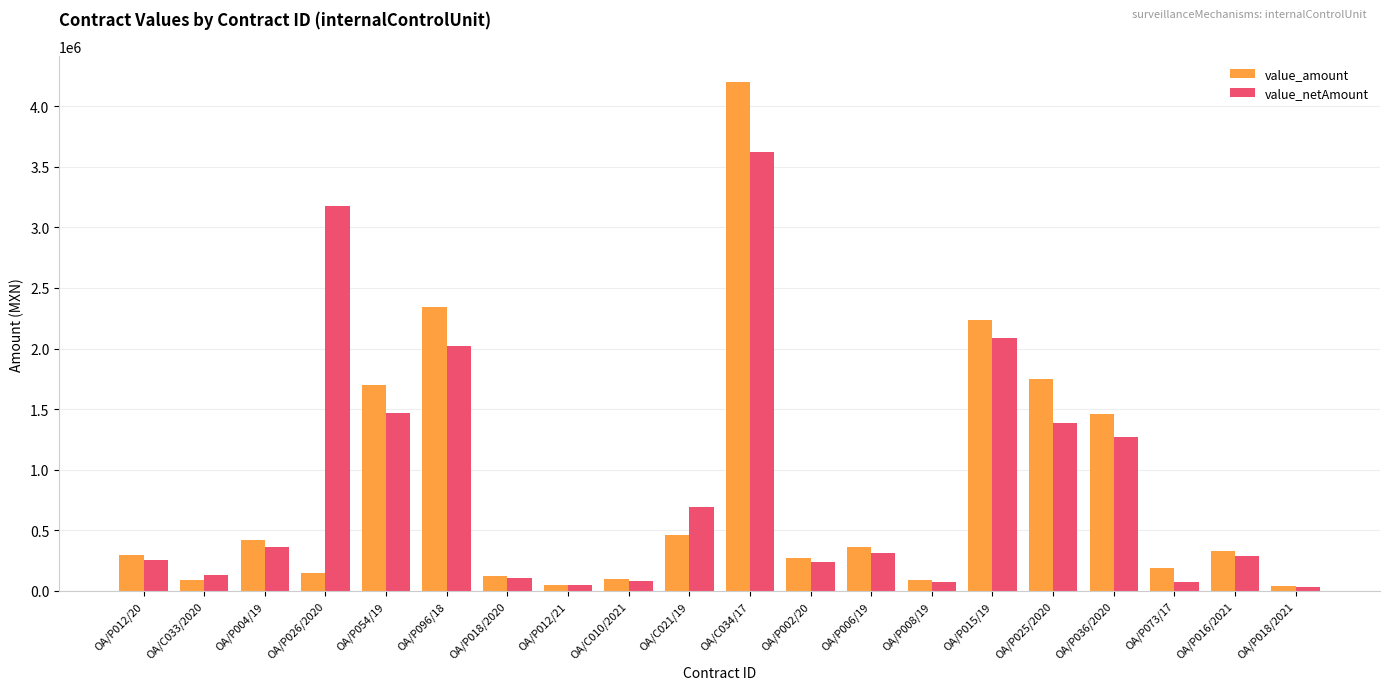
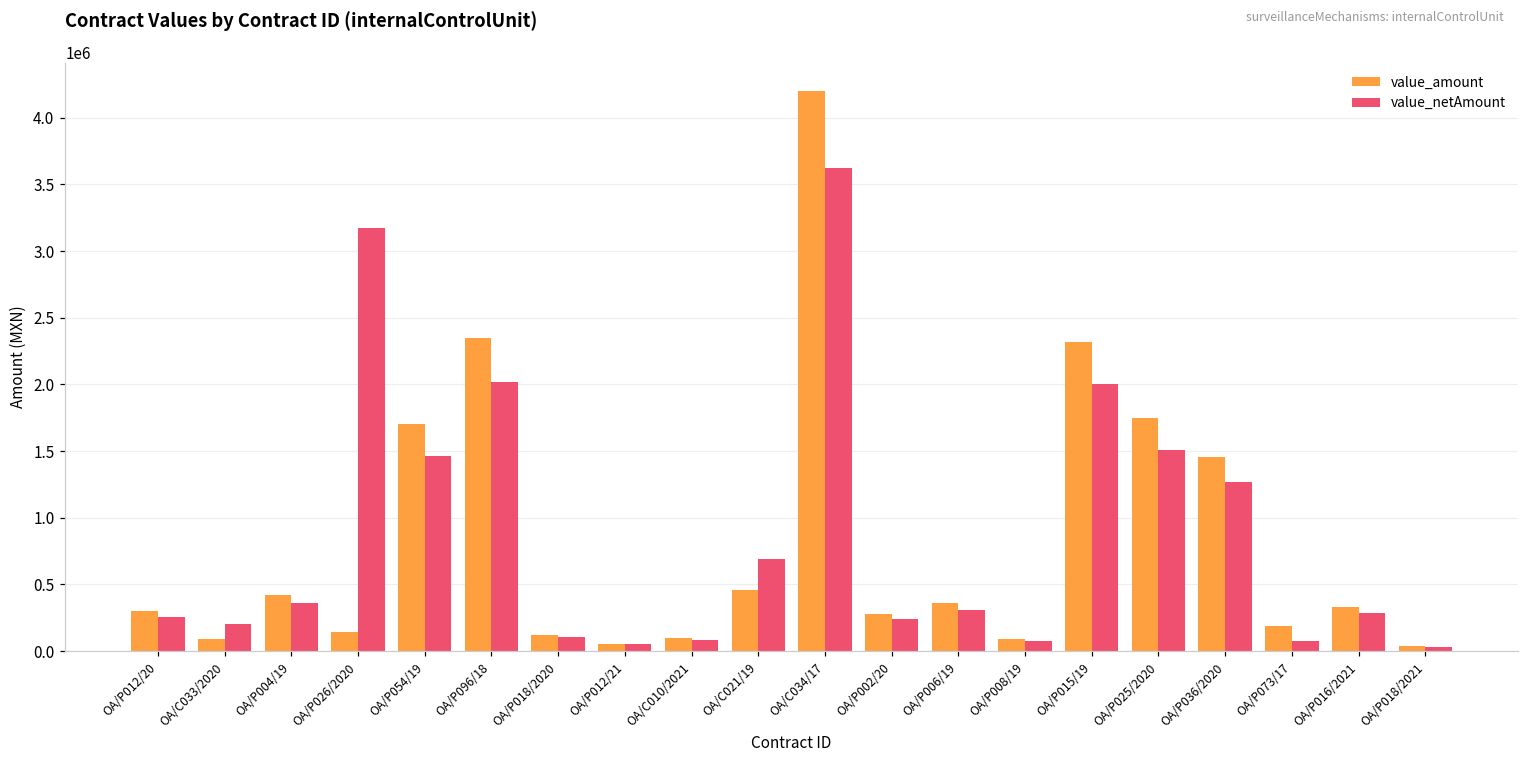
  {
    "value_amount": {
      "OA/P012/20": 300000,
      "OA/C033/2020": 90000,
      "OA/P004/19": 420000,
      "OA/P026/2020": 150000,
      "OA/P054/19": 1700000,
      "OA/P096/18": 2340000,
      "OA/P018/2020": 120000,
      "OA/P012/21": 50000,
      "OA/C010/2021": 100000,
      "OA/C021/19": 460000,
      "OA/C034/17": 4200000,
      "OA/P002/20": 280000,
      "OA/P006/19": 360000,
      "OA/P008/19": 90000,
-     "OA/P015/19": 2230000,
+     "OA/P015/19": 2320000,
      "OA/P025/2020": 1750000,
      "OA/P036/2020": 1460000,
      "OA/P073/17": 190000,
      "OA/P016/2021": 330000,
      "OA/P018/2021": 40000
    },
    "value_netAmount": {
      "OA/P012/20": 260000,
-     "OA/C033/2020": 130000,
+     "OA/C033/2020": 200000,
      "OA/P004/19": 360000,
      "OA/P026/2020": 3180000,
      "OA/P054/19": 1470000,
      "OA/P096/18": 2020000,
      "OA/P018/2020": 110000,
      "OA/P012/21": 50000,
      "OA/C010/2021": 80000,
      "OA/C021/19": 690000,
      "OA/C034/17": 3620000,
      "OA/P002/20": 240000,
      "OA/P006/19": 310000,
      "OA/P008/19": 80000,
-     "OA/P015/19": 2090000,
-     "OA/P025/2020": 1380000,
+     "OA/P015/19": 2000000,
+     "OA/P025/2020": 1510000,
      "OA/P036/2020": 1270000,
      "OA/P073/17": 70000,
      "OA/P016/2021": 290000,
      "OA/P018/2021": 30000
    }
  }
